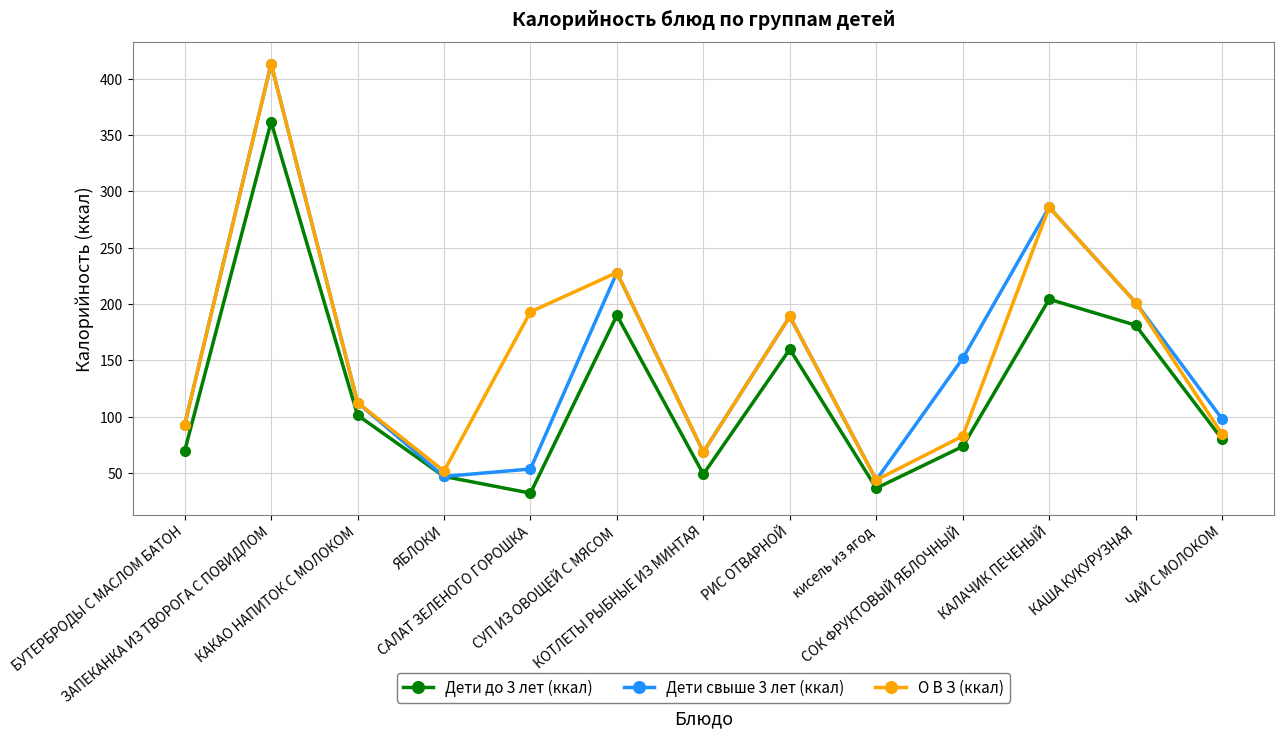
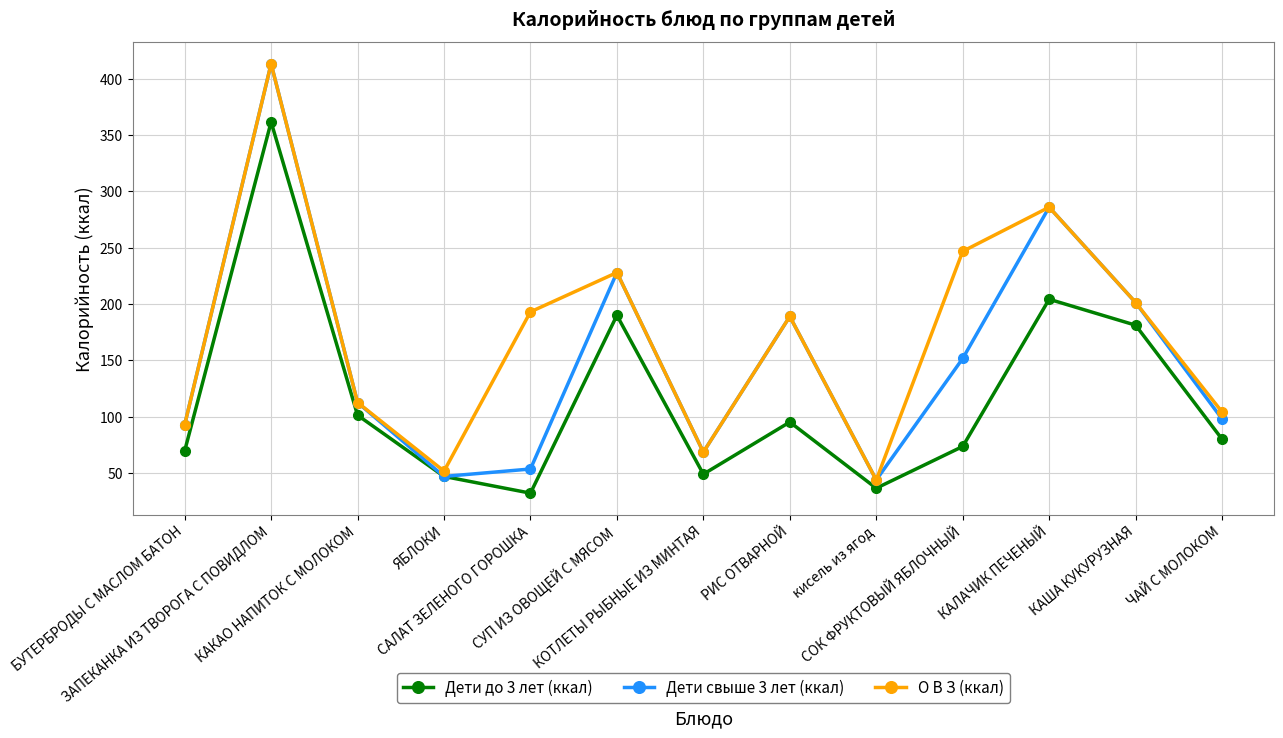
  {
    "Дети до 3 лет (ккал)": {
      "БУТЕРБРОДЫ С МАСЛОМ БАТОН": 70,
      "ЗАПЕКАНКА ИЗ ТВОРОГА С ПОВИДЛОМ": 362,
      "КАКАО НАПИТОК С МОЛОКОМ": 101,
      "САЛАТ ЗЕЛЕНОГО ГОРОШКА": 32,
      "СУП ИЗ ОВОЩЕЙ С МЯСОМ": 190,
      "КОТЛЕТЫ РЫБНЫЕ ИЗ МИНТАЯ": 49,
-     "РИС ОТВАРНОЙ": 160,
+     "РИС ОТВАРНОЙ": 95,
      "кисель из ягод": 37,
      "СОК ФРУКТОВЫЙ ЯБЛОЧНЫЙ": 74,
      "КАЛАЧИК ПЕЧЕНЫЙ": 204,
      "КАША КУКУРУЗНАЯ": 181,
      "ЧАЙ С МОЛОКОМ": 80
    },
    "Дети свыше 3 лет (ккал)": {
      "САЛАТ ЗЕЛЕНОГО ГОРОШКА": 54,
      "СОК ФРУКТОВЫЙ ЯБЛОЧНЫЙ": 152,
      "ЧАЙ С МОЛОКОМ": 98
    },
    "О В З (ккал)": {
      "ЯБЛОКИ": 52,
      "САЛАТ ЗЕЛЕНОГО ГОРОШКА": 193,
-     "СОК ФРУКТОВЫЙ ЯБЛОЧНЫЙ": 83,
-     "ЧАЙ С МОЛОКОМ": 85
+     "СОК ФРУКТОВЫЙ ЯБЛОЧНЫЙ": 247,
+     "ЧАЙ С МОЛОКОМ": 104
    }
  }
